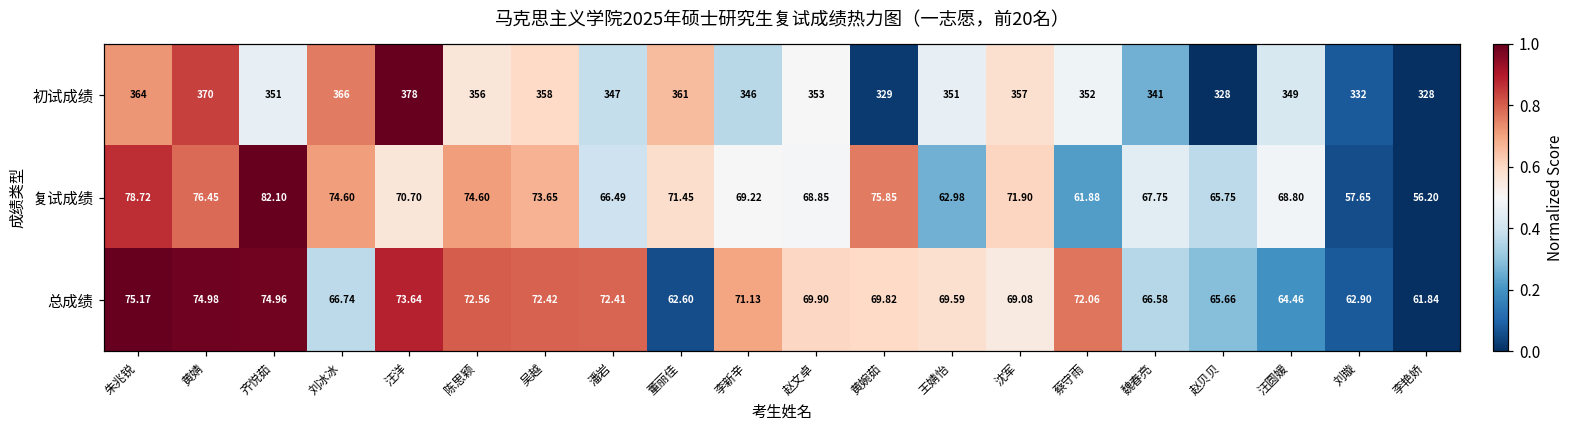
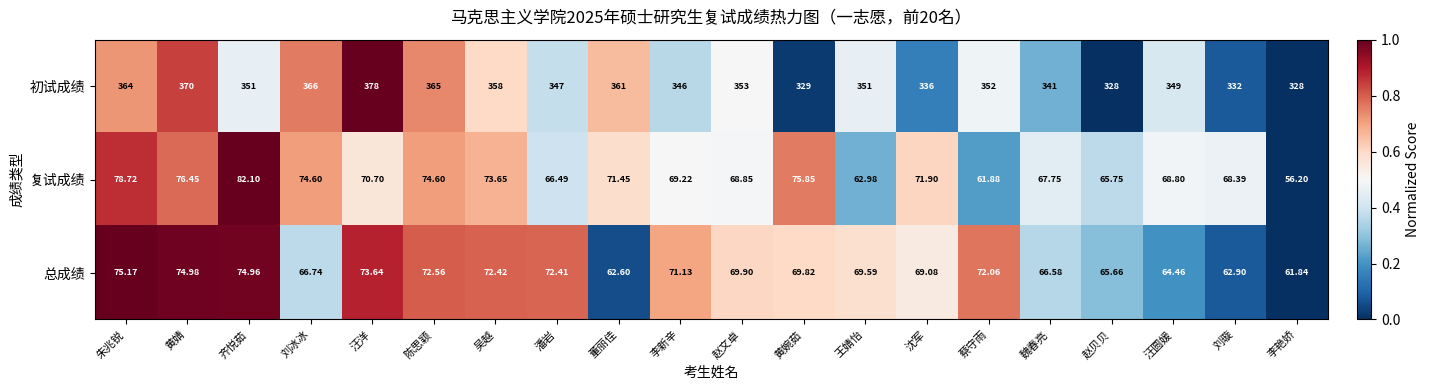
  {
    "初试成绩": {
      "朱兆锐": 364,
      "黄婧": 370,
      "齐悦茹": 351,
      "刘冰冰": 366,
      "汪洋": 378,
-     "陈思颖": 356,
+     "陈思颖": 365,
      "吴越": 358,
      "潘岩": 347,
      "董丽佳": 361,
      "李新辛": 346,
      "赵文卓": 353,
      "黄婉茹": 329,
      "王婧怡": 351,
-     "沈军": 357,
+     "沈军": 336,
      "蔡守雨": 352,
      "魏春亮": 341,
      "赵贝贝": 328,
      "汪圆媛": 349,
      "刘璇": 332,
      "李艳娇": 328
    },
    "复试成绩": {
      "朱兆锐": 78.72,
      "黄婧": 76.45,
      "齐悦茹": 82.10,
      "刘冰冰": 74.60,
      "汪洋": 70.70,
      "陈思颖": 74.60,
      "吴越": 73.65,
      "潘岩": 66.49,
      "董丽佳": 71.45,
      "李新辛": 69.22,
      "赵文卓": 68.85,
      "黄婉茹": 75.85,
      "王婧怡": 62.98,
      "沈军": 71.90,
      "蔡守雨": 61.88,
      "魏春亮": 67.75,
      "赵贝贝": 65.75,
      "汪圆媛": 68.80,
-     "刘璇": 57.65,
+     "刘璇": 68.39,
      "李艳娇": 56.20
    },
    "总成绩": {
      "朱兆锐": 75.17,
      "黄婧": 74.98,
      "齐悦茹": 74.96,
      "刘冰冰": 66.74,
      "汪洋": 73.64,
      "陈思颖": 72.56,
      "吴越": 72.42,
      "潘岩": 72.41,
      "董丽佳": 62.60,
      "李新辛": 71.13,
      "赵文卓": 69.90,
      "黄婉茹": 69.82,
      "王婧怡": 69.59,
      "沈军": 69.08,
      "蔡守雨": 72.06,
      "魏春亮": 66.58,
      "赵贝贝": 65.66,
      "汪圆媛": 64.46,
      "刘璇": 62.90,
      "李艳娇": 61.84
    }
  }
